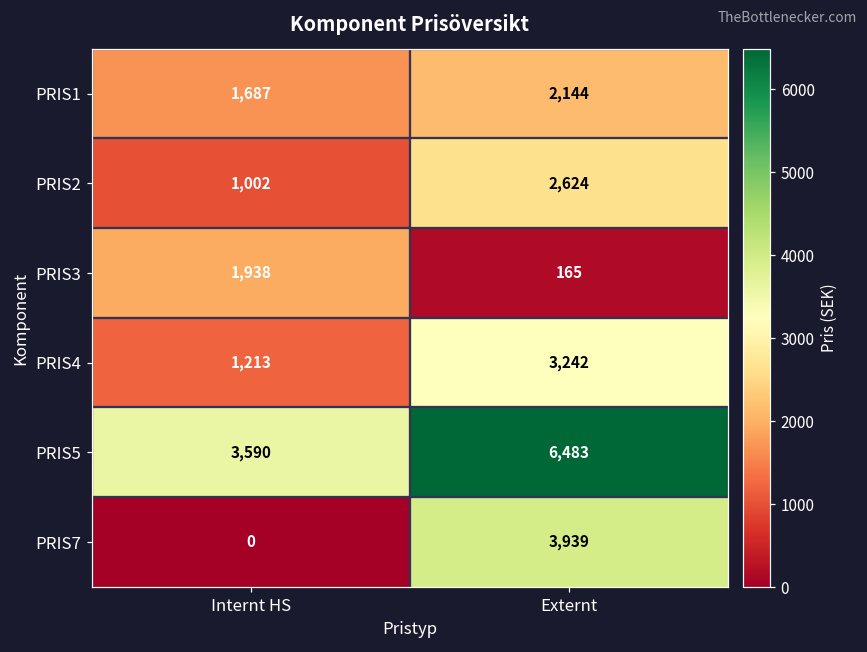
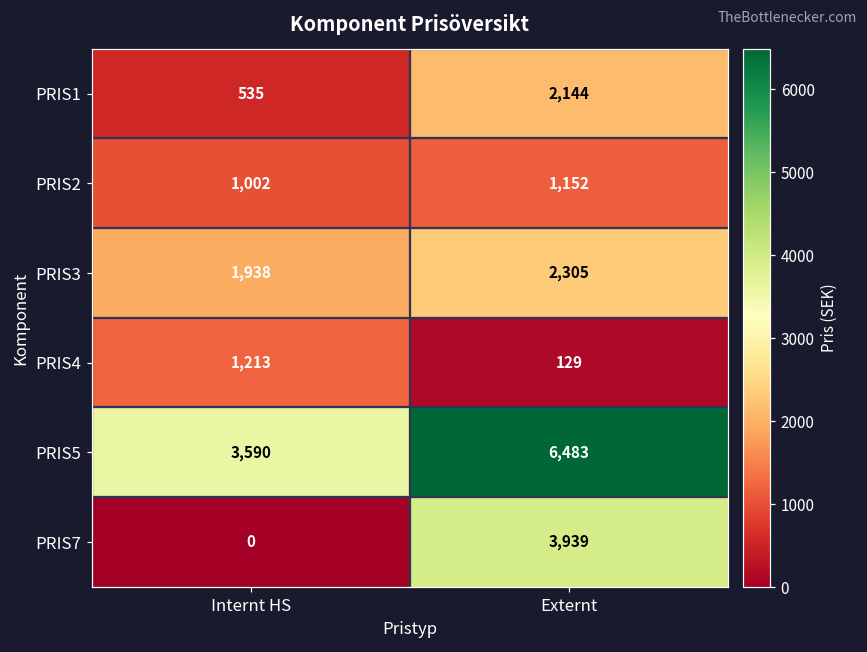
  {
    "PRIS1": {
-     "Internt HS": "1,687",
+     "Internt HS": "535",
      "Externt": "2,144"
    },
    "PRIS2": {
      "Internt HS": "1,002",
-     "Externt": "2,624"
+     "Externt": "1,152"
    },
    "PRIS3": {
      "Internt HS": "1,938",
-     "Externt": "165"
+     "Externt": "2,305"
    },
    "PRIS4": {
      "Internt HS": "1,213",
-     "Externt": "3,242"
+     "Externt": "129"
    },
    "PRIS5": {
      "Internt HS": "3,590",
      "Externt": "6,483"
    },
    "PRIS7": {
      "Internt HS": "0",
      "Externt": "3,939"
    }
  }
